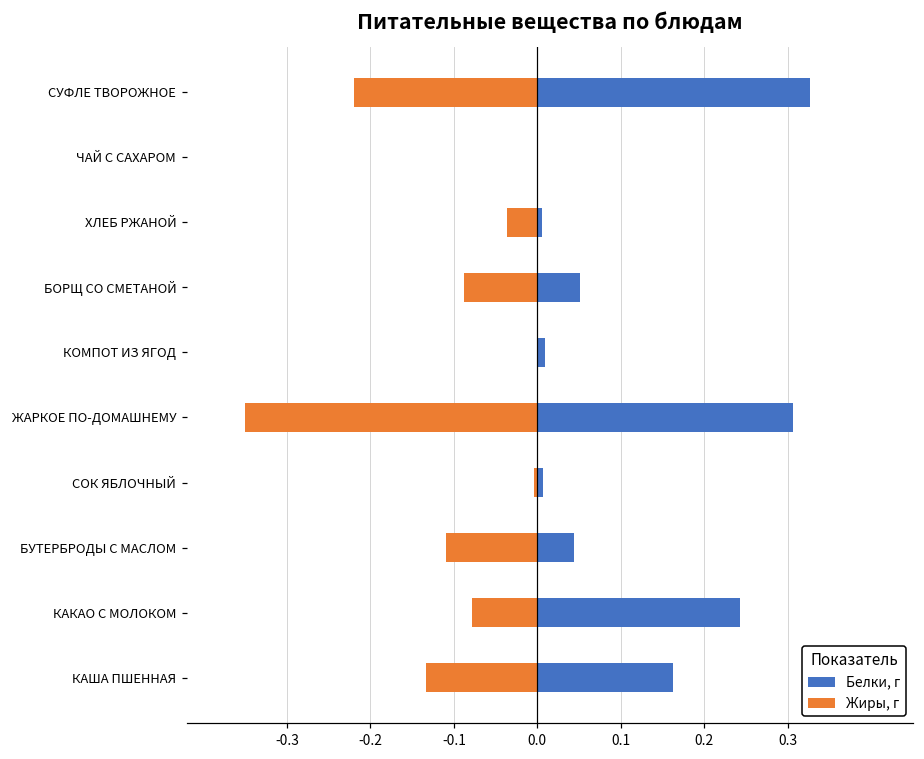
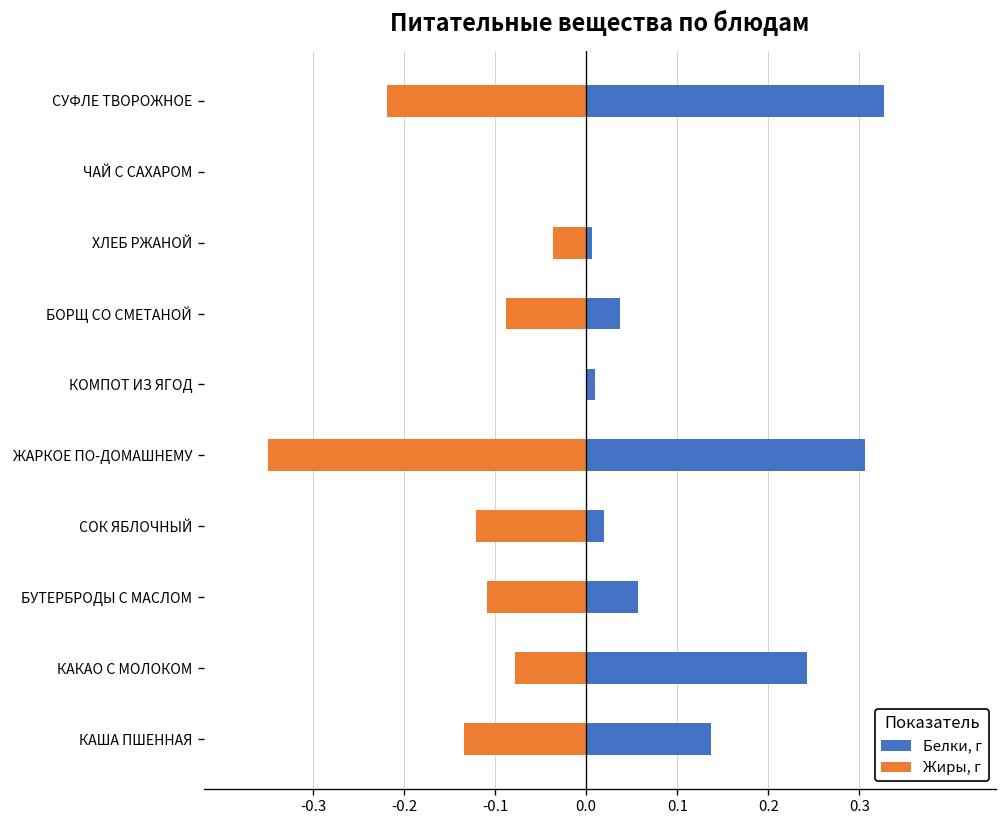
  {
    "Белки, г": {
      "СУФЛЕ ТВОРОЖНОЕ": 0.33,
      "ЧАЙ С САХАРОМ": 0.00,
      "ХЛЕБ РЖАНОЙ": 0.01,
-     "БОРЩ СО СМЕТАНОЙ": 0.05,
+     "БОРЩ СО СМЕТАНОЙ": 0.04,
      "КОМПОТ ИЗ ЯГОД": 0.01,
      "ЖАРКОЕ ПО-ДОМАШНЕМУ": 0.31,
-     "СОК ЯБЛОЧНЫЙ": 0.01,
-     "БУТЕРБРОДЫ С МАСЛОМ": 0.04,
+     "СОК ЯБЛОЧНЫЙ": 0.02,
+     "БУТЕРБРОДЫ С МАСЛОМ": 0.06,
      "КАКАО С МОЛОКОМ": 0.24,
-     "КАША ПШЕННАЯ": 0.16
+     "КАША ПШЕННАЯ": 0.14
    },
    "Жиры, г": {
      "СУФЛЕ ТВОРОЖНОЕ": -0.22,
      "ЧАЙ С САХАРОМ": 0.00,
      "ХЛЕБ РЖАНОЙ": -0.04,
      "БОРЩ СО СМЕТАНОЙ": -0.09,
      "КОМПОТ ИЗ ЯГОД": 0.00,
      "ЖАРКОЕ ПО-ДОМАШНЕМУ": -0.35,
-     "СОК ЯБЛОЧНЫЙ": 0.00,
+     "СОК ЯБЛОЧНЫЙ": -0.12,
      "БУТЕРБРОДЫ С МАСЛОМ": -0.11,
      "КАКАО С МОЛОКОМ": -0.08,
      "КАША ПШЕННАЯ": -0.13
    }
  }
